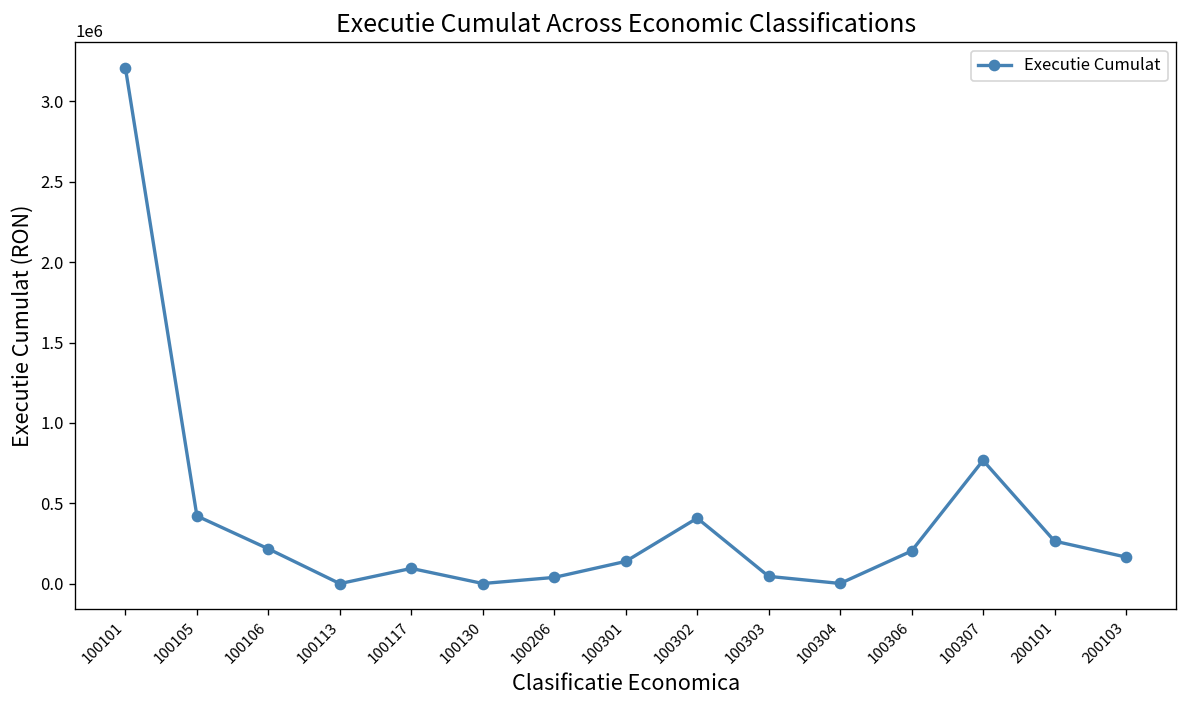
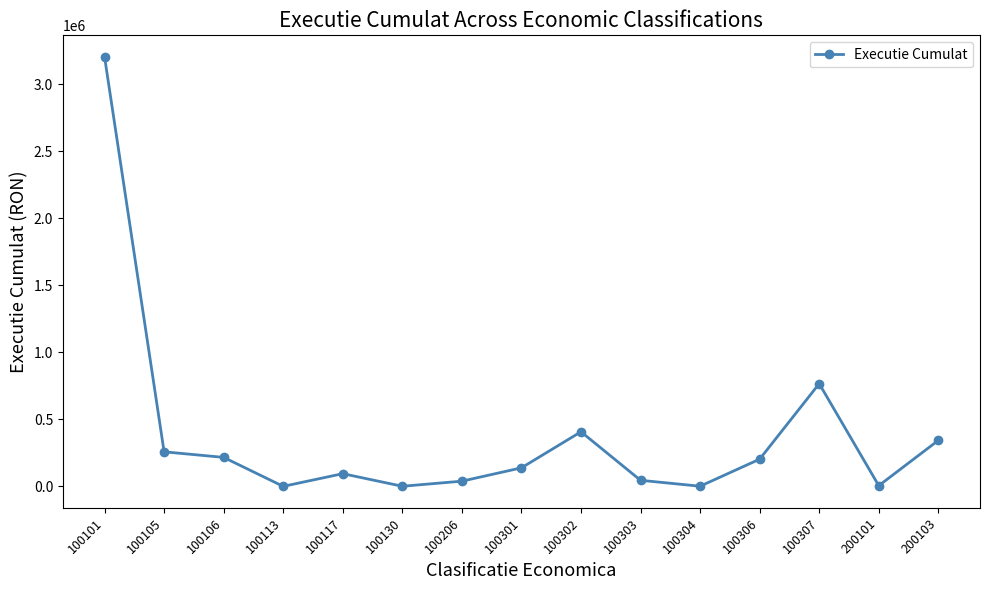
  {
    "100101": 3210000,
-   "100105": 420000,
+   "100105": 260000,
    "100106": 220000,
    "100113": 0,
    "100117": 100000,
    "100130": 0,
    "100206": 40000,
    "100301": 140000,
    "100302": 410000,
    "100303": 50000,
    "100304": 0,
    "100306": 200000,
    "100307": 770000,
-   "200101": 260000,
-   "200103": 170000
+   "200101": 10000,
+   "200103": 340000
  }
